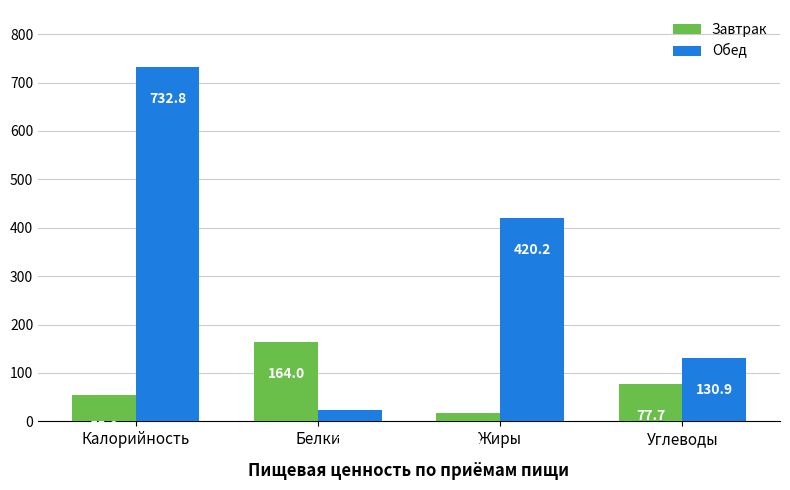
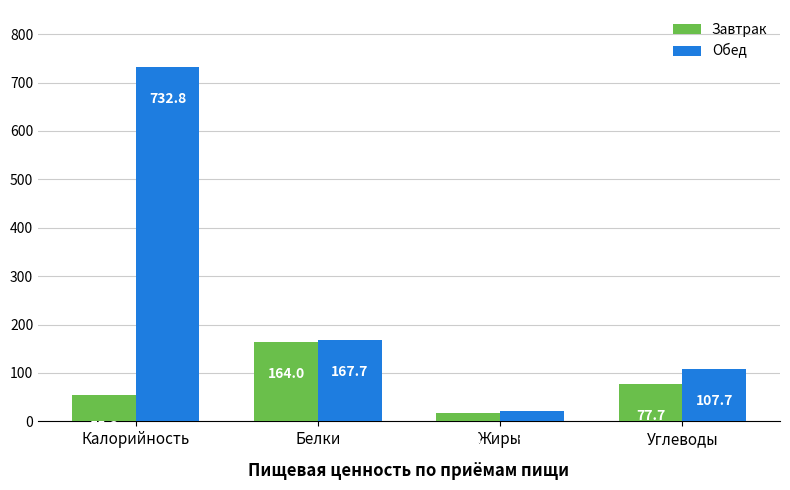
  {
    "Завтрак": {
      "Белки": 164.0,
      "Углеводы": 77.7
    },
    "Обед": {
      "Калорийность": 732.8,
-     "Белки": 20,
-     "Жиры": 420,
-     "Углеводы": 130.9
+     "Белки": 170,
+     "Жиры": 20,
+     "Углеводы": 107.7
    }
  }
